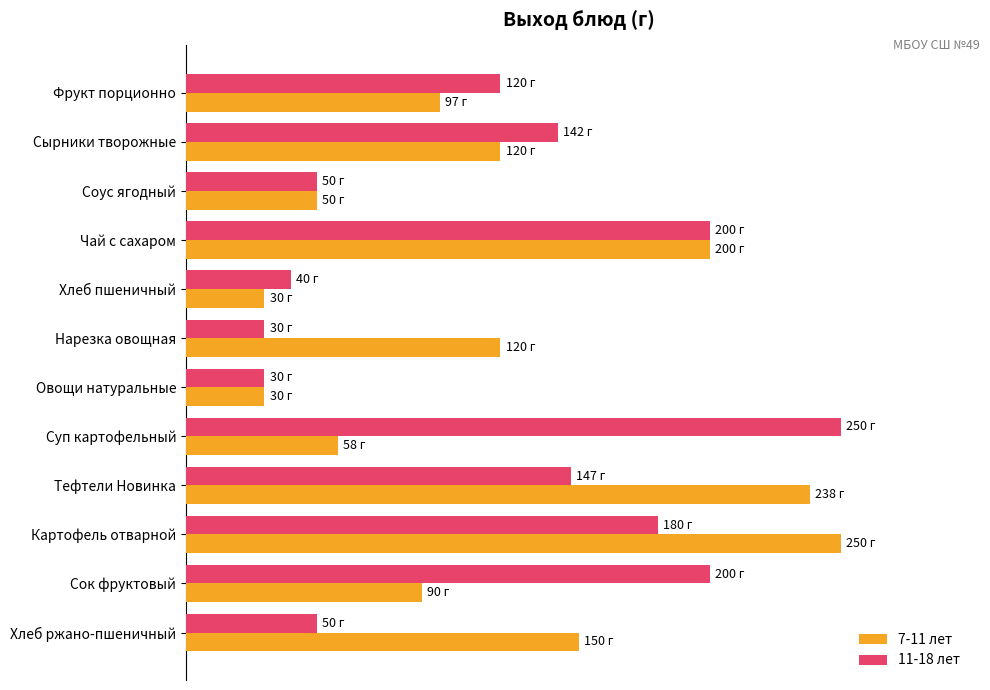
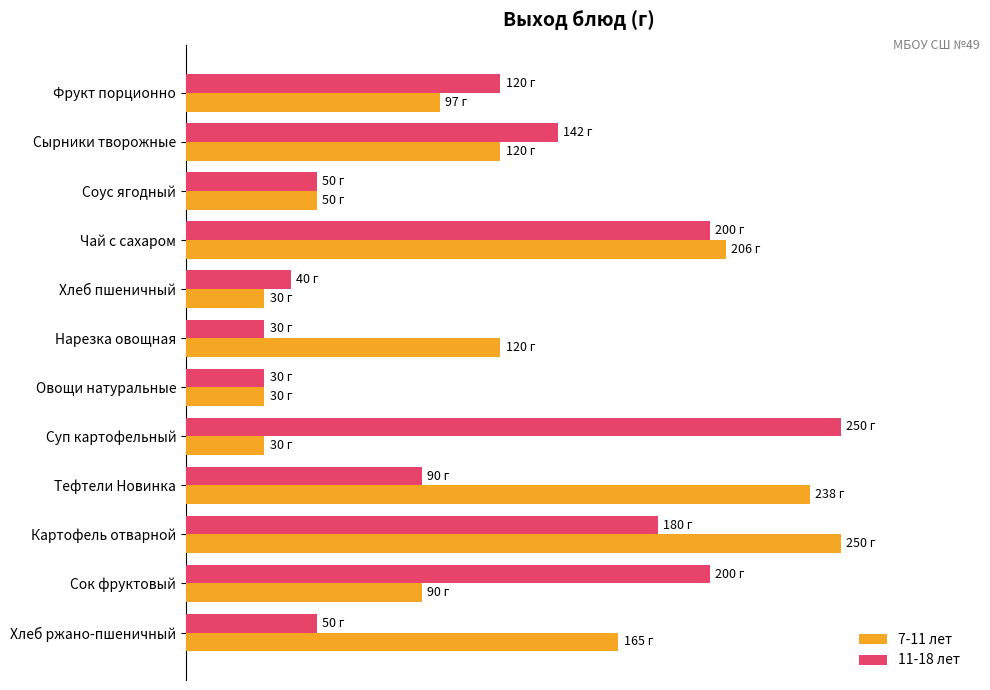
  {
    "7-11 лет": {
      "Фрукт порционно": 97,
      "Сырники творожные": 120,
      "Соус ягодный": 50,
-     "Чай с сахаром": 200,
+     "Чай с сахаром": 206,
      "Хлеб пшеничный": 30,
      "Нарезка овощная": 120,
      "Овощи натуральные": 30,
-     "Суп картофельный": 58,
+     "Суп картофельный": 30,
      "Тефтели Новинка": 238,
      "Картофель отварной": 250,
      "Сок фруктовый": 90,
-     "Хлеб ржано-пшеничный": 150
+     "Хлеб ржано-пшеничный": 165
    },
    "11-18 лет": {
      "Фрукт порционно": 120,
      "Сырники творожные": 142,
      "Соус ягодный": 50,
      "Чай с сахаром": 200,
      "Хлеб пшеничный": 40,
      "Нарезка овощная": 30,
      "Овощи натуральные": 30,
      "Суп картофельный": 250,
-     "Тефтели Новинка": 147,
+     "Тефтели Новинка": 90,
      "Картофель отварной": 180,
      "Сок фруктовый": 200,
      "Хлеб ржано-пшеничный": 50
    }
  }
